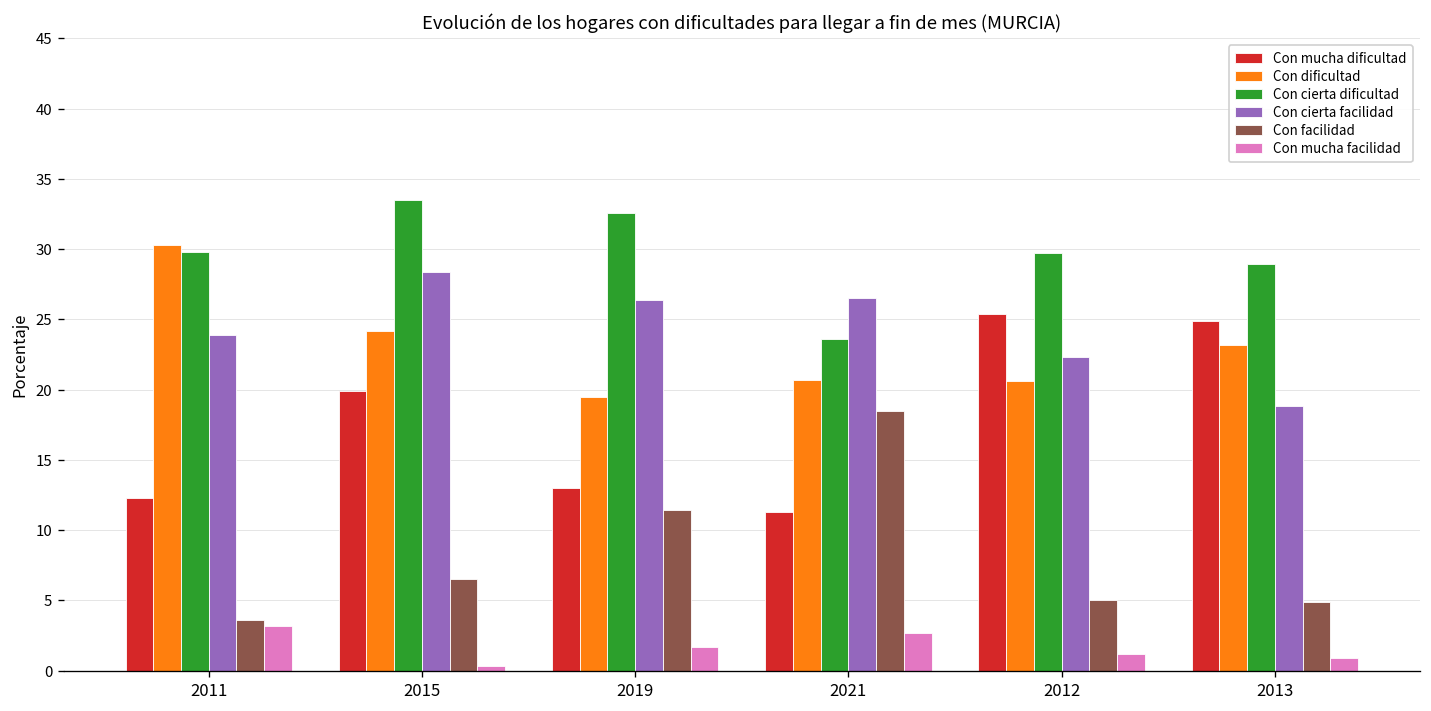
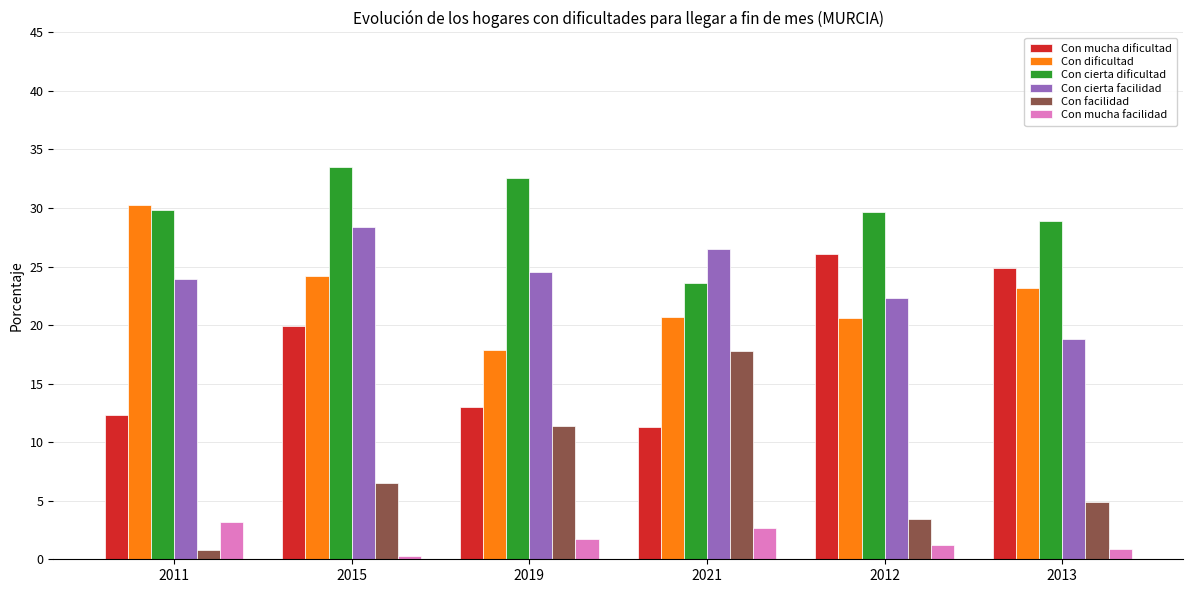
  {
    "Con mucha dificultad": {
      "2011": 12.3,
      "2015": 19.9,
      "2019": 13.0,
      "2021": 11.3,
-     "2012": 25.4,
+     "2012": 26.1,
      "2013": 24.9
    },
    "Con dificultad": {
      "2011": 30.3,
      "2015": 24.2,
-     "2019": 19.5,
+     "2019": 17.9,
      "2021": 20.7,
      "2012": 20.6,
      "2013": 23.2
    },
    "Con cierta dificultad": {
      "2011": 29.8,
      "2015": 33.5,
      "2019": 32.6,
      "2021": 23.6,
      "2012": 29.7,
      "2013": 28.9
    },
    "Con cierta facilidad": {
      "2011": 23.9,
      "2015": 28.4,
-     "2019": 26.4,
+     "2019": 24.5,
      "2021": 26.5,
      "2012": 22.3,
      "2013": 18.8
    },
    "Con facilidad": {
-     "2011": 3.6,
+     "2011": 0.8,
      "2015": 6.5,
      "2019": 11.4,
-     "2021": 18.5,
-     "2012": 5.0,
+     "2021": 17.8,
+     "2012": 3.4,
      "2013": 4.9
    },
    "Con mucha facilidad": {
      "2011": 3.2,
      "2015": 0.3,
      "2019": 1.7,
      "2021": 2.7,
      "2012": 1.2,
      "2013": 0.9
    }
  }
